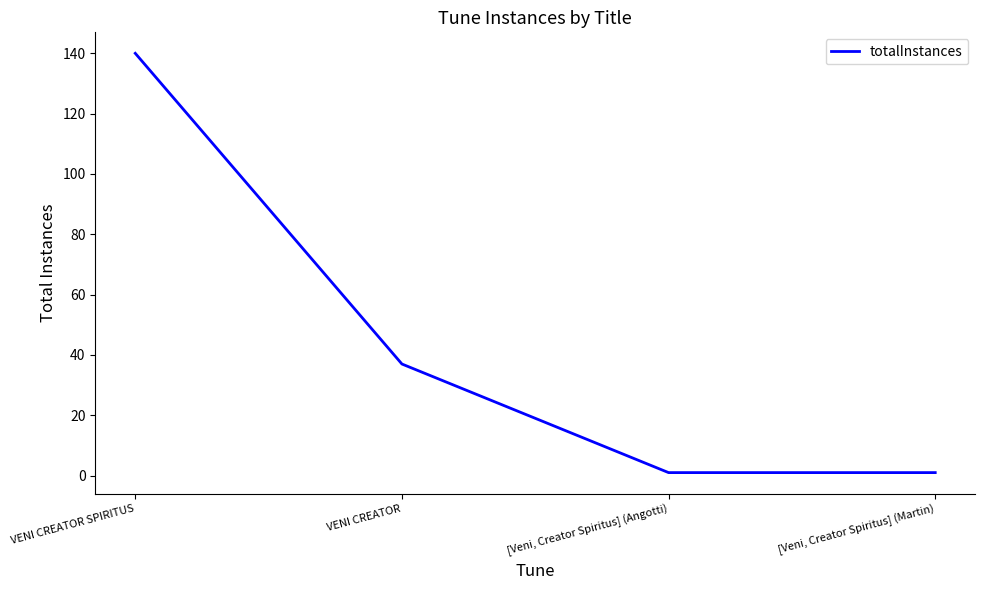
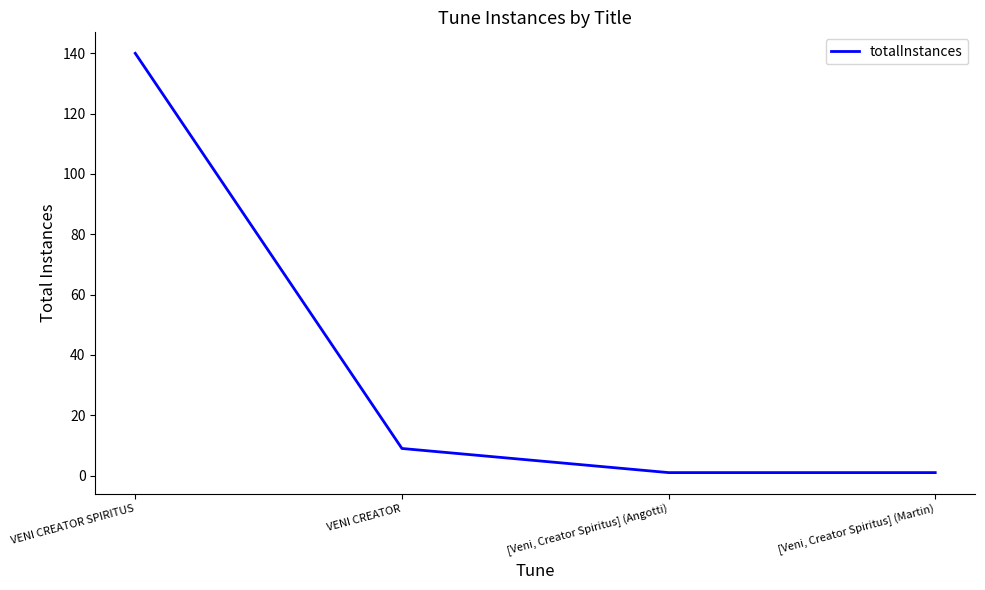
  {
    "VENI CREATOR SPIRITUS": 140,
-   "VENI CREATOR": 37,
+   "VENI CREATOR": 9,
    "[Veni, Creator Spiritus] (Angotti)": 1,
    "[Veni, Creator Spiritus] (Martin)": 1
  }
